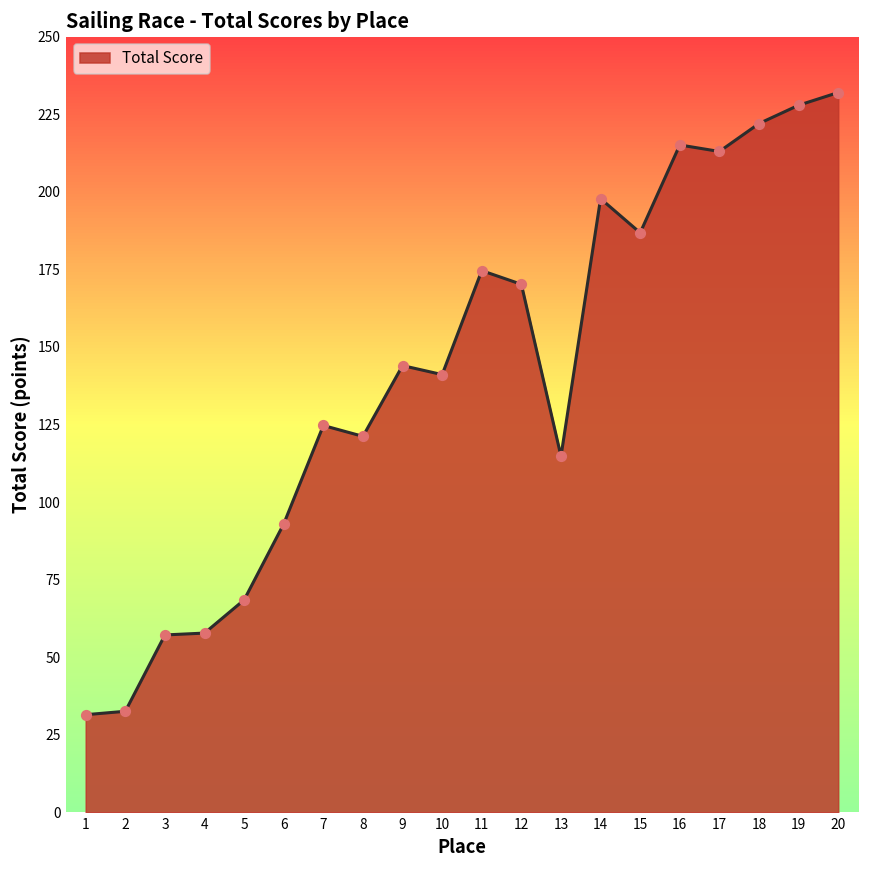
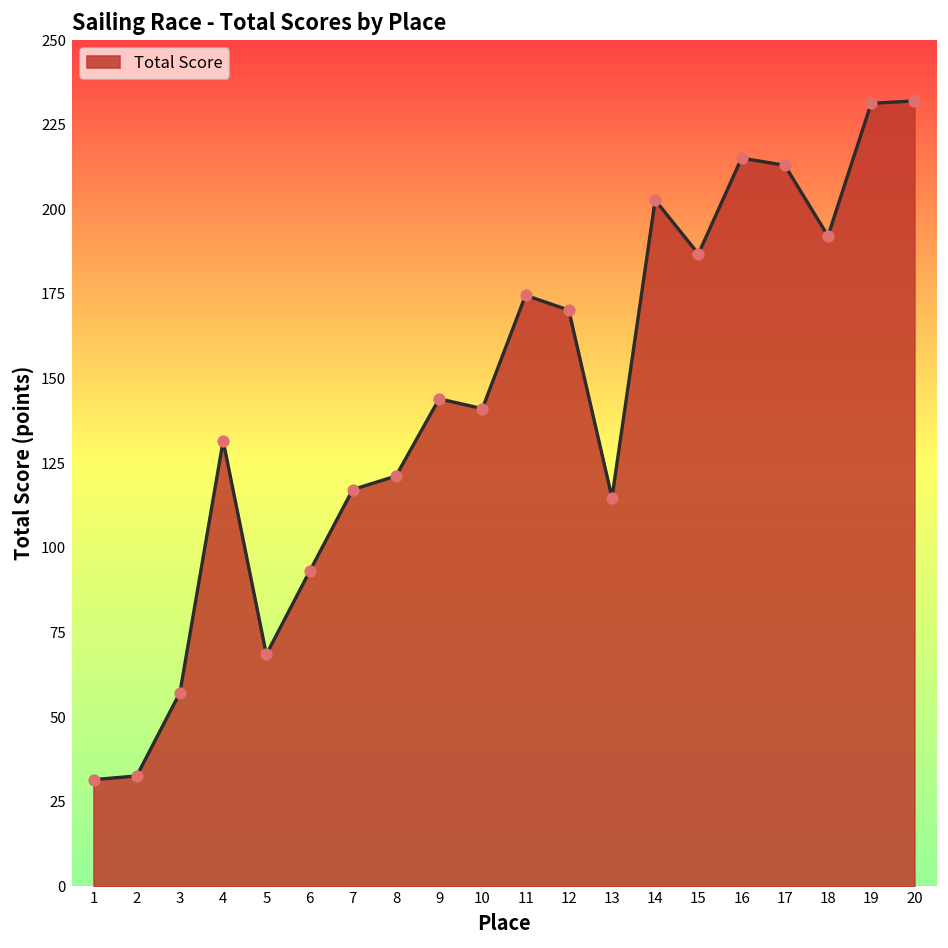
  {
    "1": 32,
    "2": 33,
    "3": 57,
-   "4": 58,
+   "4": 132,
    "5": 69,
    "6": 93,
-   "7": 125,
+   "7": 117,
    "8": 121,
    "9": 144,
    "10": 141,
    "11": 175,
    "12": 170,
    "13": 115,
-   "14": 198,
+   "14": 203,
    "15": 187,
    "16": 215,
    "17": 213,
-   "18": 222,
-   "19": 228,
+   "18": 192,
+   "19": 231,
    "20": 232
  }
